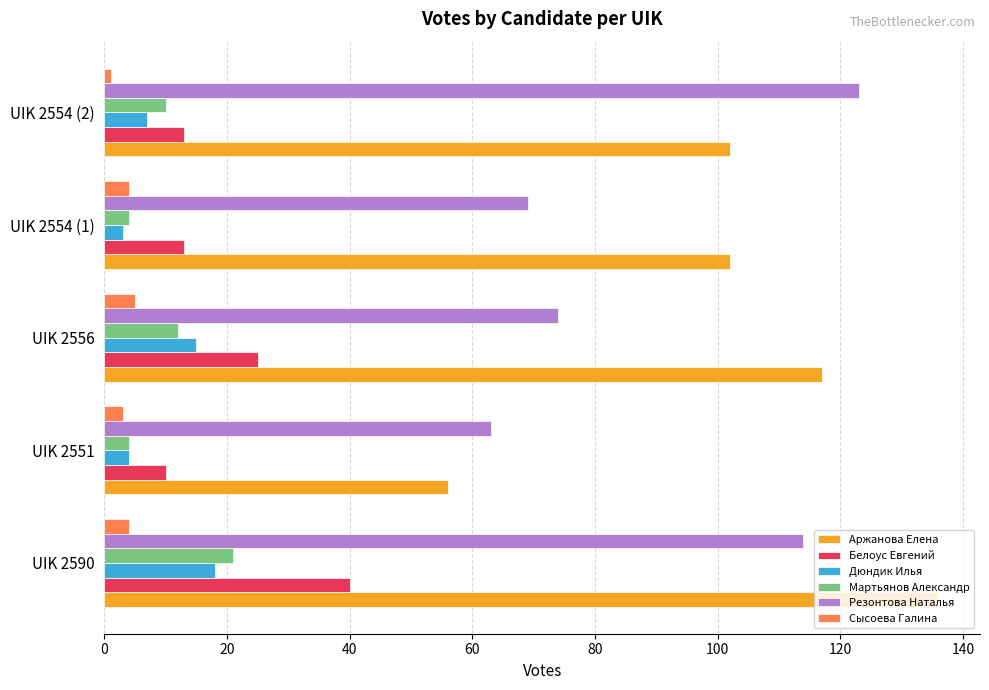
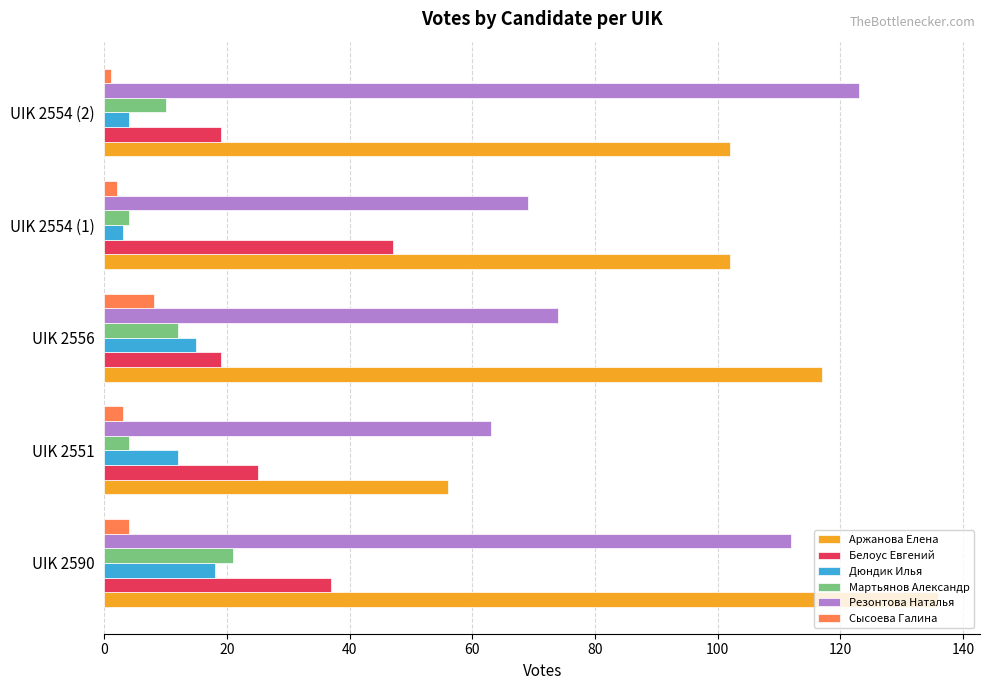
  {
    "Аржанова Елена": {
      "UIK 2554 (2)": 102,
      "UIK 2554 (1)": 102,
      "UIK 2556": 117,
      "UIK 2551": 56
    },
    "Белоус Евгений": {
-     "UIK 2554 (2)": 13,
-     "UIK 2554 (1)": 13,
-     "UIK 2556": 25,
-     "UIK 2551": 10,
-     "UIK 2590": 40
+     "UIK 2554 (2)": 19,
+     "UIK 2554 (1)": 47,
+     "UIK 2556": 19,
+     "UIK 2551": 25,
+     "UIK 2590": 37
    },
    "Дюндик Илья": {
-     "UIK 2554 (2)": 7,
+     "UIK 2554 (2)": 4,
      "UIK 2554 (1)": 3,
      "UIK 2556": 15,
-     "UIK 2551": 4,
+     "UIK 2551": 12,
      "UIK 2590": 18
    },
    "Мартьянов Александр": {
      "UIK 2554 (2)": 10,
      "UIK 2554 (1)": 4,
      "UIK 2556": 12,
      "UIK 2551": 4,
      "UIK 2590": 21
    },
    "Резонтова Наталья": {
      "UIK 2554 (2)": 123,
      "UIK 2554 (1)": 69,
      "UIK 2556": 74,
      "UIK 2551": 63,
-     "UIK 2590": 114
+     "UIK 2590": 112
    },
    "Сысоева Галина": {
      "UIK 2554 (2)": 1,
-     "UIK 2554 (1)": 4,
-     "UIK 2556": 5,
+     "UIK 2554 (1)": 2,
+     "UIK 2556": 8,
      "UIK 2551": 3,
      "UIK 2590": 4
    }
  }
